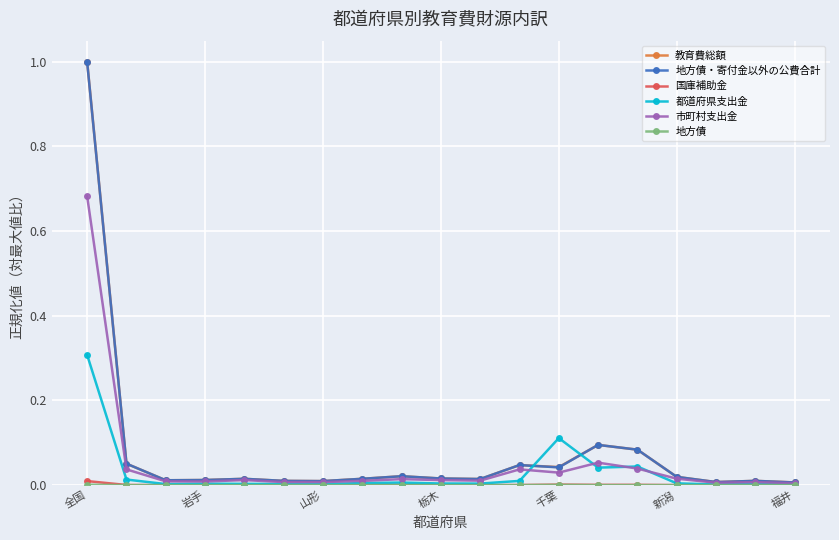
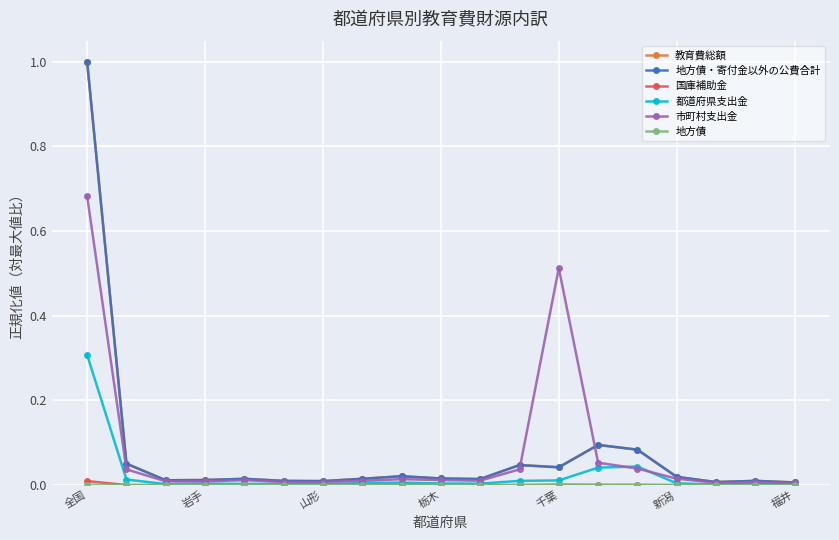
  {
    "地方債・寄付金以外の公費合計": {
      "全国": 1.00,
      "千葉": 0.04
    },
    "国庫補助金": {
      "全国": 0.01
    },
    "都道府県支出金": {
      "全国": 0.31,
-     "千葉": 0.11
+     "千葉": 0.01
    },
    "市町村支出金": {
      "全国": 0.68,
-     "千葉": 0.03
+     "千葉": 0.51
    },
    "地方債": {
      "全国": 0.00
    }
  }
